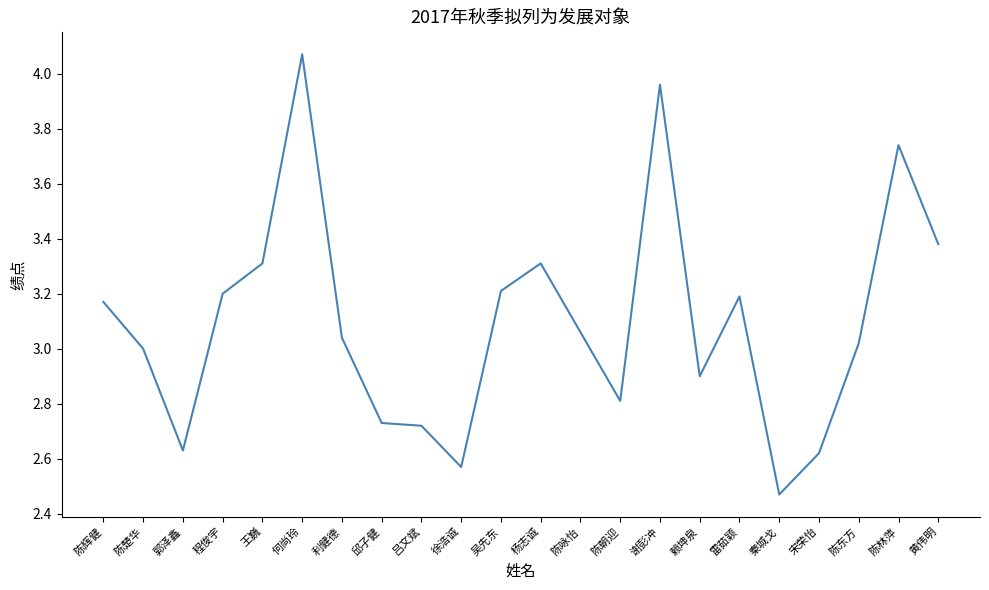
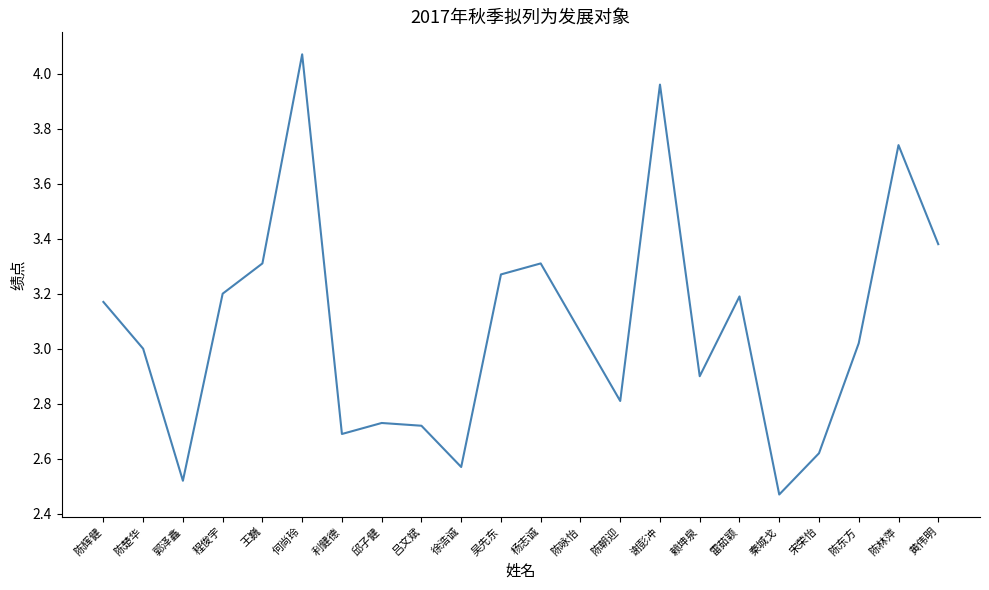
  {
    "陈辉健": 3.17,
    "陈楚华": 3.00,
-   "郭泽鑫": 2.63,
+   "郭泽鑫": 2.52,
    "程俊宇": 3.20,
    "王巍": 3.31,
    "何尚玲": 4.07,
-   "利健德": 3.04,
+   "利健德": 2.69,
    "邱子健": 2.73,
    "吕文斌": 2.72,
    "徐浩诚": 2.57,
-   "吴先东": 3.21,
+   "吴先东": 3.27,
    "杨志诚": 3.31,
    "陈咏怡": 3.06,
    "陈朝迎": 2.81,
    "谢彭冲": 3.96,
    "赖坤泉": 2.90,
    "雷茹颖": 3.19,
    "秦城戈": 2.47,
    "宋荣怡": 2.62,
    "陈东方": 3.02,
    "陈林萍": 3.74,
    "黄伟明": 3.38
  }
